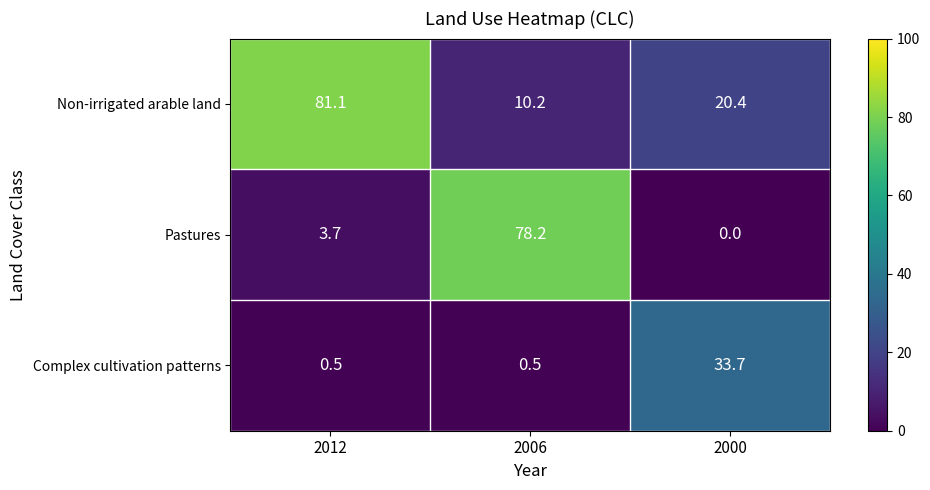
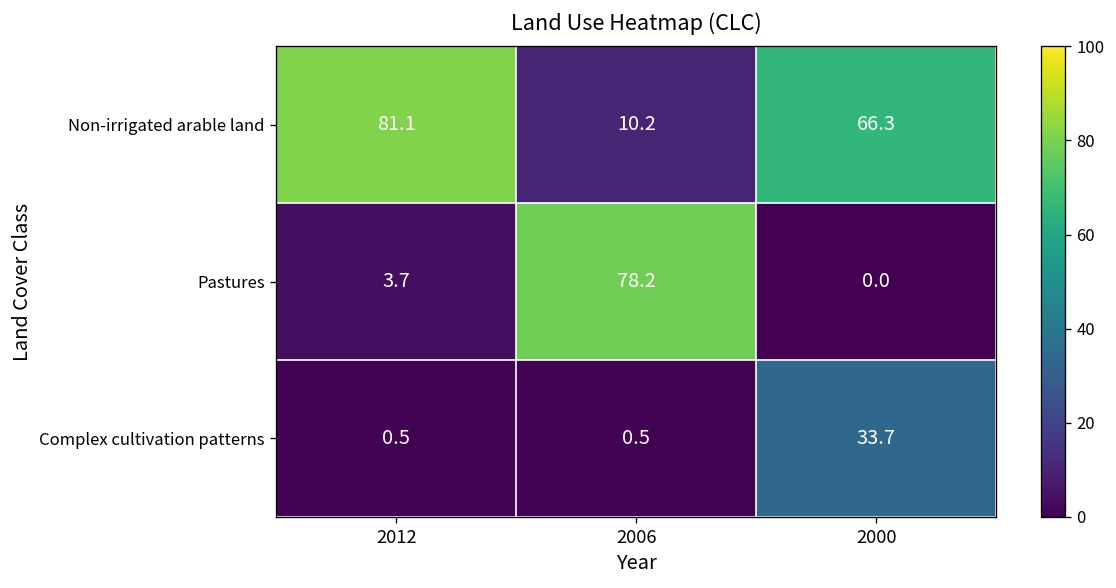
  {
    "Non-irrigated arable land": {
      "2012": 81.1,
      "2006": 10.2,
-     "2000": 20.4
+     "2000": 66.3
    },
    "Pastures": {
      "2012": 3.7,
      "2006": 78.2,
      "2000": 0.0
    },
    "Complex cultivation patterns": {
      "2012": 0.5,
      "2006": 0.5,
      "2000": 33.7
    }
  }
